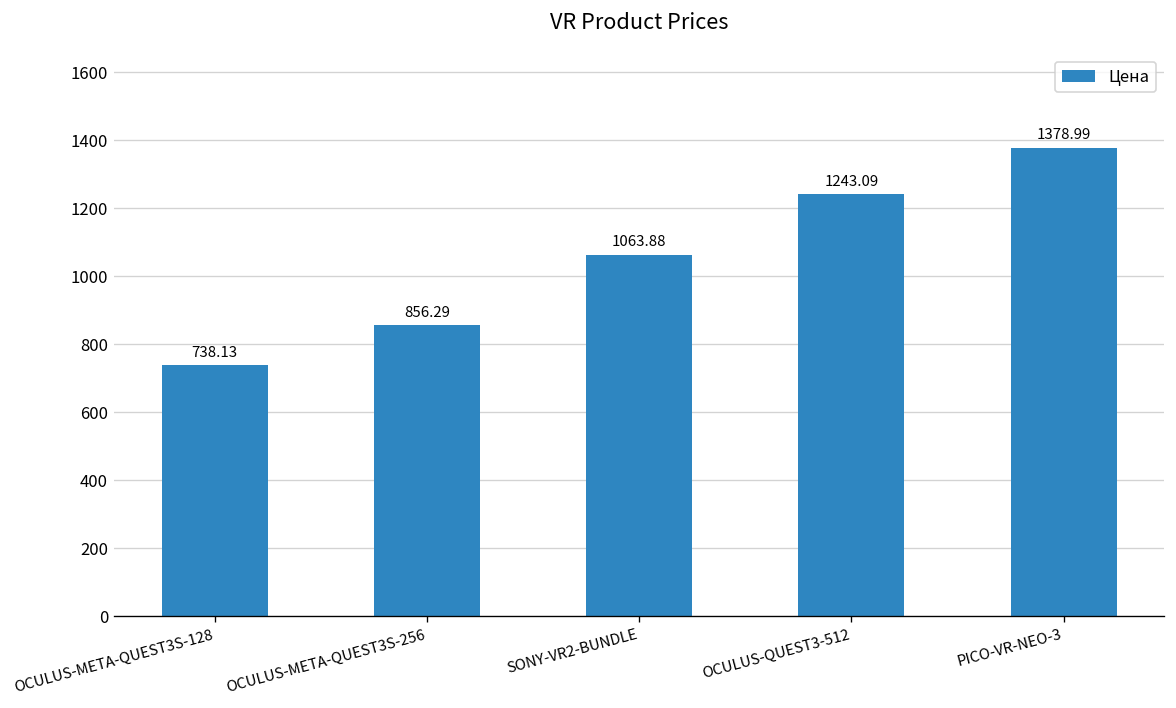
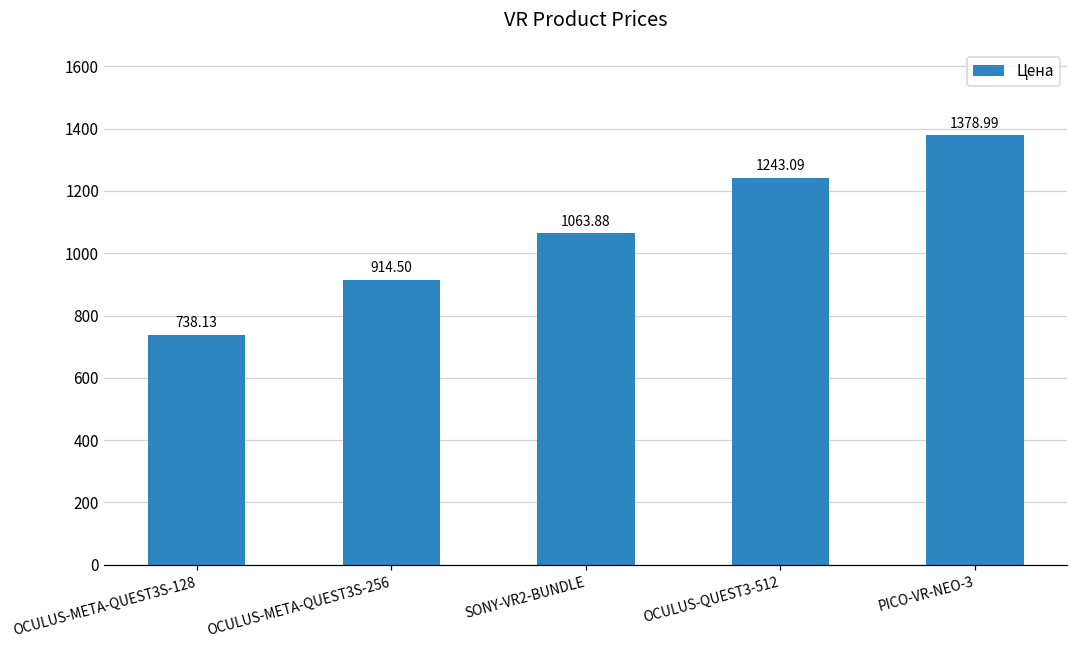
  {
    "OCULUS-META-QUEST3S-128": 738.13,
-   "OCULUS-META-QUEST3S-256": 856.29,
+   "OCULUS-META-QUEST3S-256": 914.50,
    "SONY-VR2-BUNDLE": 1063.88,
    "OCULUS-QUEST3-512": 1243.09,
    "PICO-VR-NEO-3": 1378.99
  }
